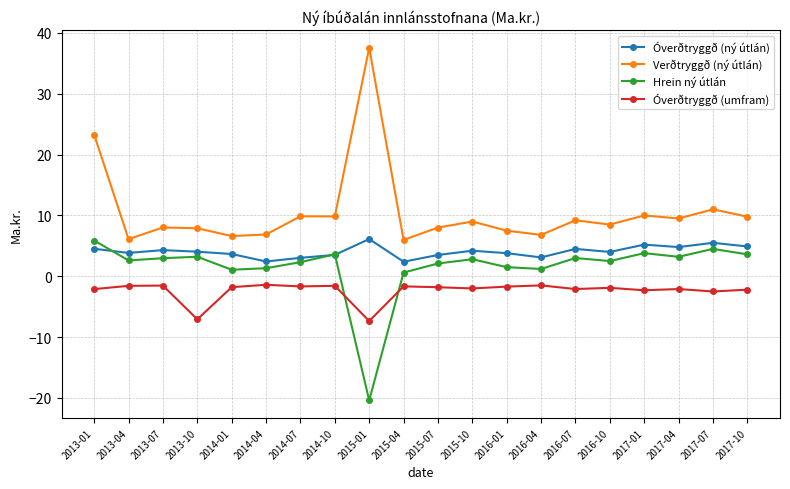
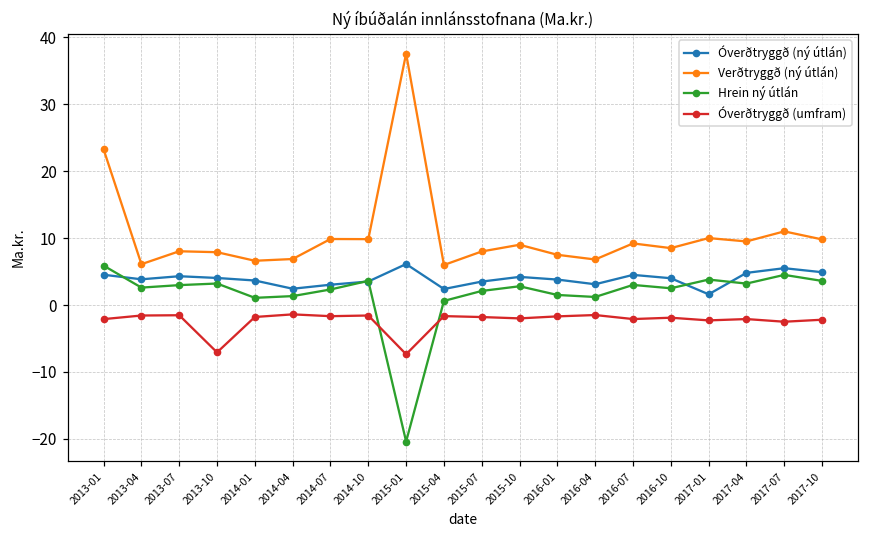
  {
    "Óverðtryggð (ný útlán)": {
      "2013-01": 5,
      "2013-04": 4,
      "2013-07": 4,
      "2013-10": 4,
      "2014-01": 4,
      "2014-04": 2,
      "2014-07": 3,
      "2015-01": 6,
      "2015-04": 2,
      "2015-07": 4,
      "2015-10": 4,
      "2016-01": 4,
      "2016-04": 3,
      "2016-07": 5,
      "2016-10": 4,
-     "2017-01": 5,
+     "2017-01": 2,
      "2017-04": 5,
      "2017-07": 6,
      "2017-10": 5
    },
    "Verðtryggð (ný útlán)": {
      "2013-01": 23,
      "2013-04": 6,
      "2013-07": 8,
      "2013-10": 8,
      "2014-01": 7,
      "2014-04": 7,
      "2014-07": 10,
      "2014-10": 10,
      "2015-01": 38,
      "2015-04": 6,
      "2015-07": 8,
      "2015-10": 9,
      "2016-01": 8,
      "2016-04": 7,
      "2016-07": 9,
      "2016-10": 9,
      "2017-01": 10,
      "2017-04": 10,
      "2017-07": 11,
      "2017-10": 10
    },
    "Hrein ný útlán": {
      "2013-01": 6,
      "2013-04": 3,
      "2013-07": 3,
      "2013-10": 3,
      "2014-01": 1,
      "2014-04": 1,
      "2014-07": 2,
      "2015-01": -20,
      "2015-04": 1,
      "2015-07": 2,
      "2015-10": 3,
      "2016-01": 2,
      "2016-04": 1,
      "2016-07": 3,
      "2016-10": 3,
      "2017-01": 4,
      "2017-04": 3,
      "2017-07": 5,
      "2017-10": 4
    },
    "Óverðtryggð (umfram)": {
      "2013-01": -2,
      "2013-04": -2,
      "2013-07": -2,
      "2013-10": -7,
      "2014-01": -2,
      "2014-04": -1,
      "2014-07": -2,
      "2014-10": -2,
      "2015-01": -7,
      "2015-04": -2,
      "2015-07": -2,
      "2015-10": -2,
      "2016-01": -2,
      "2016-04": -2,
      "2016-07": -2,
      "2016-10": -2,
      "2017-01": -2,
      "2017-04": -2,
      "2017-07": -3,
      "2017-10": -2
    }
  }
